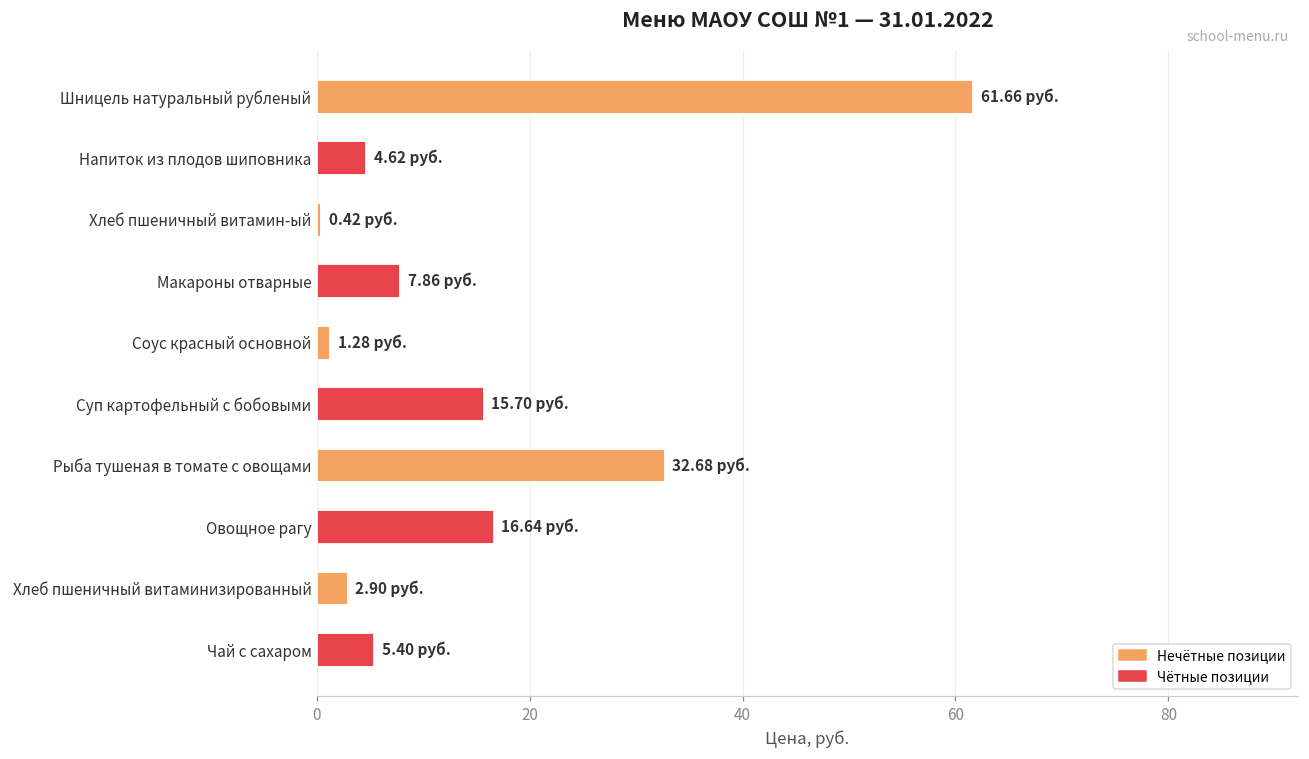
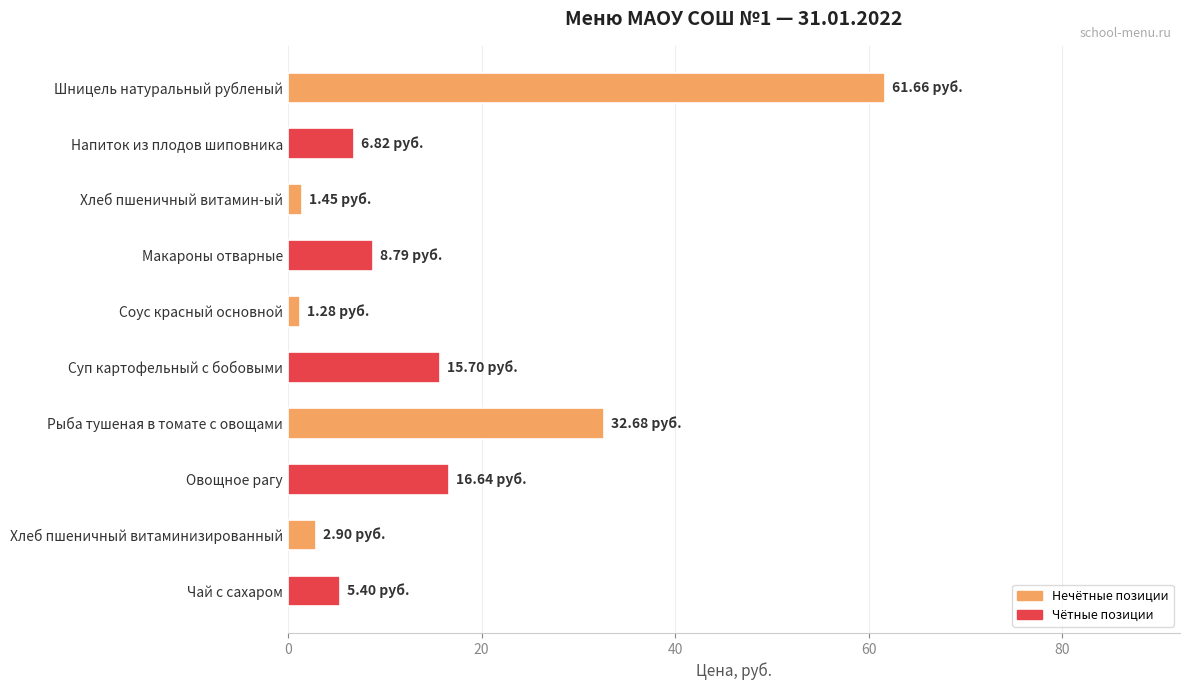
  {
    "Шницель натуральный рубленый": 61.66,
-   "Напиток из плодов шиповника": 4.62,
-   "Хлеб пшеничный витамин-ый": 0.42,
-   "Макароны отварные": 7.86,
+   "Напиток из плодов шиповника": 6.82,
+   "Хлеб пшеничный витамин-ый": 1.45,
+   "Макароны отварные": 8.79,
    "Соус красный основной": 1.28,
    "Суп картофельный с бобовыми": 15.70,
    "Рыба тушеная в томате с овощами": 32.68,
    "Овощное рагу": 16.64,
    "Хлеб пшеничный витаминизированный": 2.90,
    "Чай с сахаром": 5.40
  }
